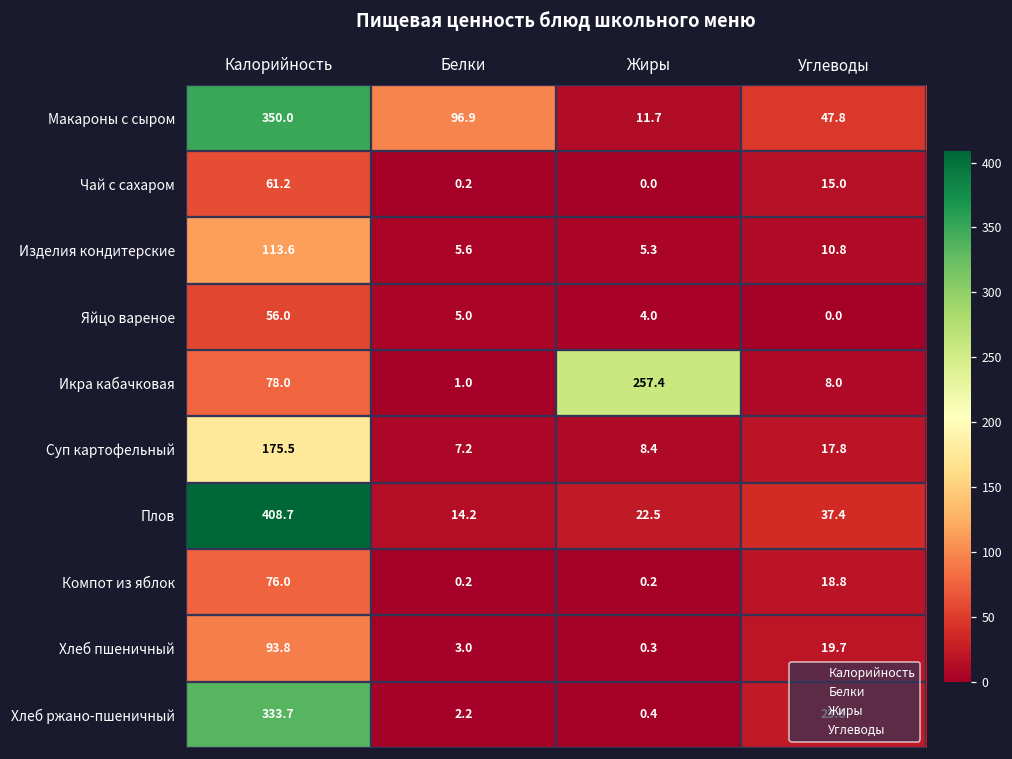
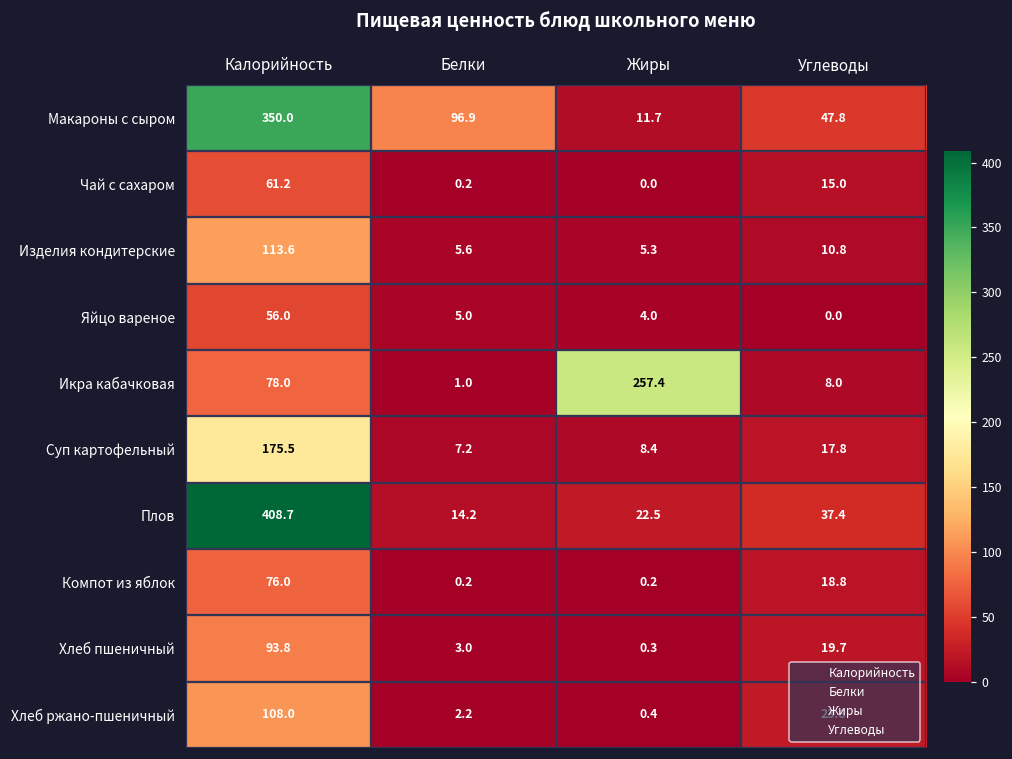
  {
    "Макароны с сыром": {
      "Калорийность": 350.0,
      "Белки": 96.9,
      "Жиры": 11.7,
      "Углеводы": 47.8
    },
    "Чай с сахаром": {
      "Калорийность": 61.2,
      "Белки": 0.2,
      "Жиры": 0.0,
      "Углеводы": 15.0
    },
    "Изделия кондитерские": {
      "Калорийность": 113.6,
      "Белки": 5.6,
      "Жиры": 5.3,
      "Углеводы": 10.8
    },
    "Яйцо вареное": {
      "Калорийность": 56.0,
      "Белки": 5.0,
      "Жиры": 4.0,
      "Углеводы": 0.0
    },
    "Икра кабачковая": {
      "Калорийность": 78.0,
      "Белки": 1.0,
      "Жиры": 257.4,
      "Углеводы": 8.0
    },
    "Суп картофельный": {
      "Калорийность": 175.5,
      "Белки": 7.2,
      "Жиры": 8.4,
      "Углеводы": 17.8
    },
    "Плов": {
      "Калорийность": 408.7,
      "Белки": 14.2,
      "Жиры": 22.5,
      "Углеводы": 37.4
    },
    "Компот из яблок": {
      "Калорийность": 76.0,
      "Белки": 0.2,
      "Жиры": 0.2,
      "Углеводы": 18.8
    },
    "Хлеб пшеничный": {
      "Калорийность": 93.8,
      "Белки": 3.0,
      "Жиры": 0.3,
      "Углеводы": 19.7
    },
    "Хлеб ржано-пшеничный": {
-     "Калорийность": 333.7,
+     "Калорийность": 108.0,
      "Белки": 2.2,
      "Жиры": 0.4
    }
  }
